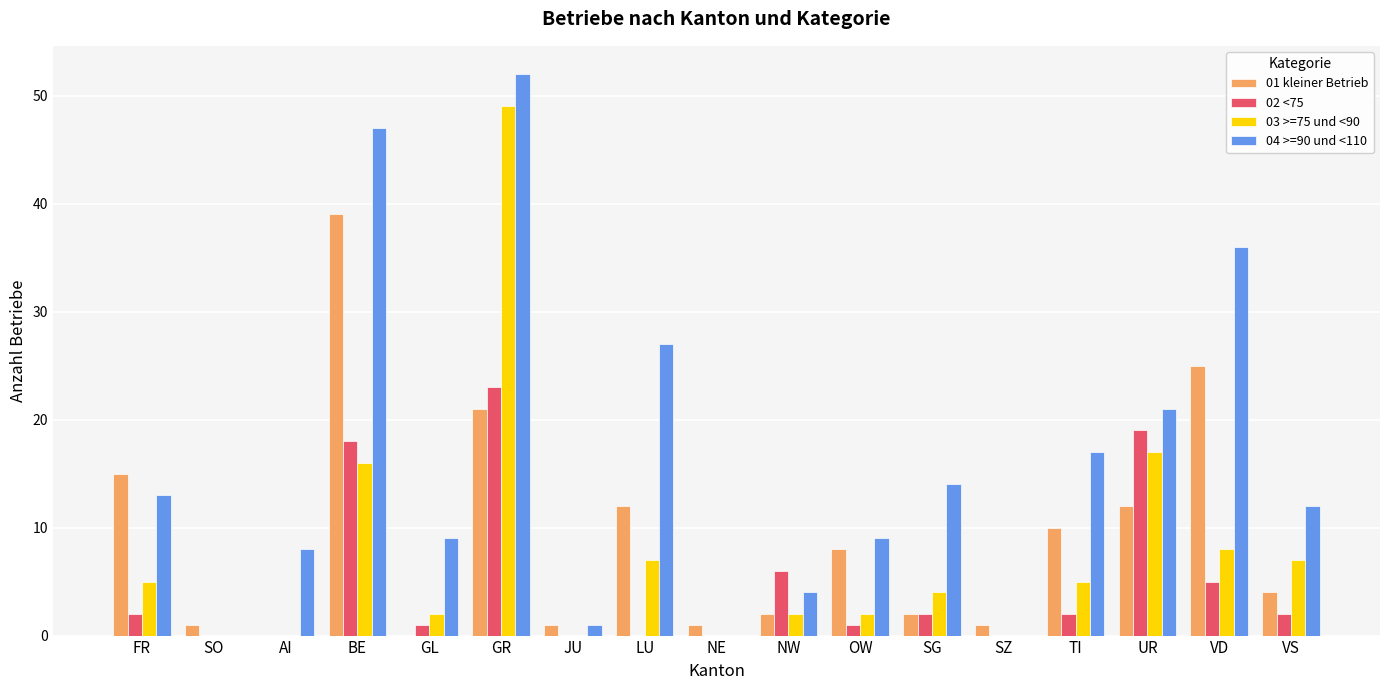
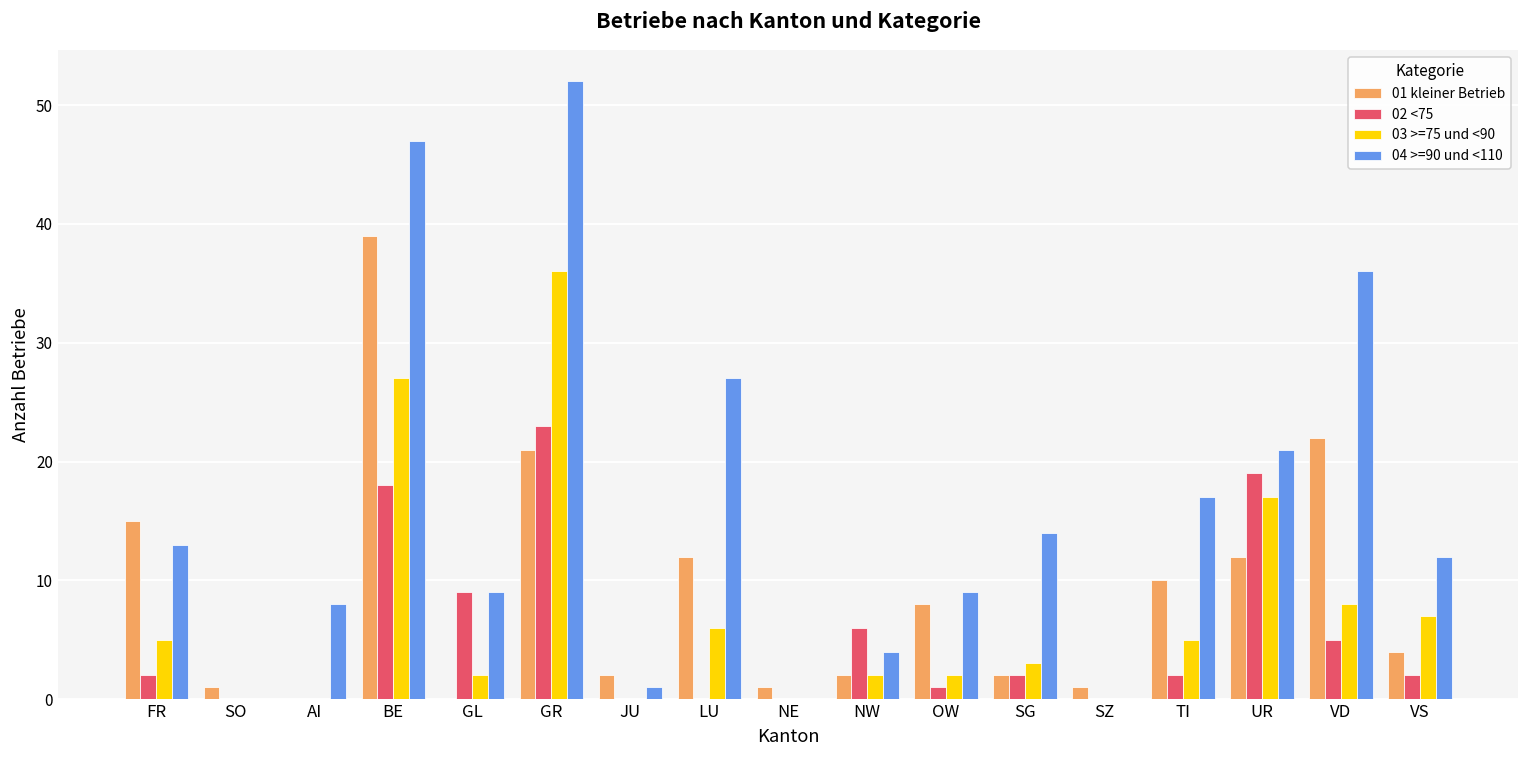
  {
    "01 kleiner Betrieb": {
      "FR": 15,
      "SO": 1,
      "AI": 0,
      "BE": 39,
      "GL": 0,
      "GR": 21,
-     "JU": 1,
+     "JU": 2,
      "LU": 12,
      "NE": 1,
      "NW": 2,
      "OW": 8,
      "SG": 2,
      "SZ": 1,
      "TI": 10,
      "UR": 12,
-     "VD": 25,
+     "VD": 22,
      "VS": 4
    },
    "02 <75": {
      "FR": 2,
      "SO": 0,
      "AI": 0,
      "BE": 18,
-     "GL": 1,
+     "GL": 9,
      "GR": 23,
      "JU": 0,
      "LU": 0,
      "NE": 0,
      "NW": 6,
      "OW": 1,
      "SG": 2,
      "SZ": 0,
      "TI": 2,
      "UR": 19,
      "VD": 5,
      "VS": 2
    },
    "03 >=75 und <90": {
      "FR": 5,
      "SO": 0,
      "AI": 0,
-     "BE": 16,
+     "BE": 27,
      "GL": 2,
-     "GR": 49,
+     "GR": 36,
      "JU": 0,
-     "LU": 7,
+     "LU": 6,
      "NE": 0,
      "NW": 2,
      "OW": 2,
-     "SG": 4,
+     "SG": 3,
      "SZ": 0,
      "TI": 5,
      "UR": 17,
      "VD": 8,
      "VS": 7
    },
    "04 >=90 und <110": {
      "FR": 13,
      "SO": 0,
      "AI": 8,
      "BE": 47,
      "GL": 9,
      "GR": 52,
      "JU": 1,
      "LU": 27,
      "NE": 0,
      "NW": 4,
      "OW": 9,
      "SG": 14,
      "SZ": 0,
      "TI": 17,
      "UR": 21,
      "VD": 36,
      "VS": 12
    }
  }
